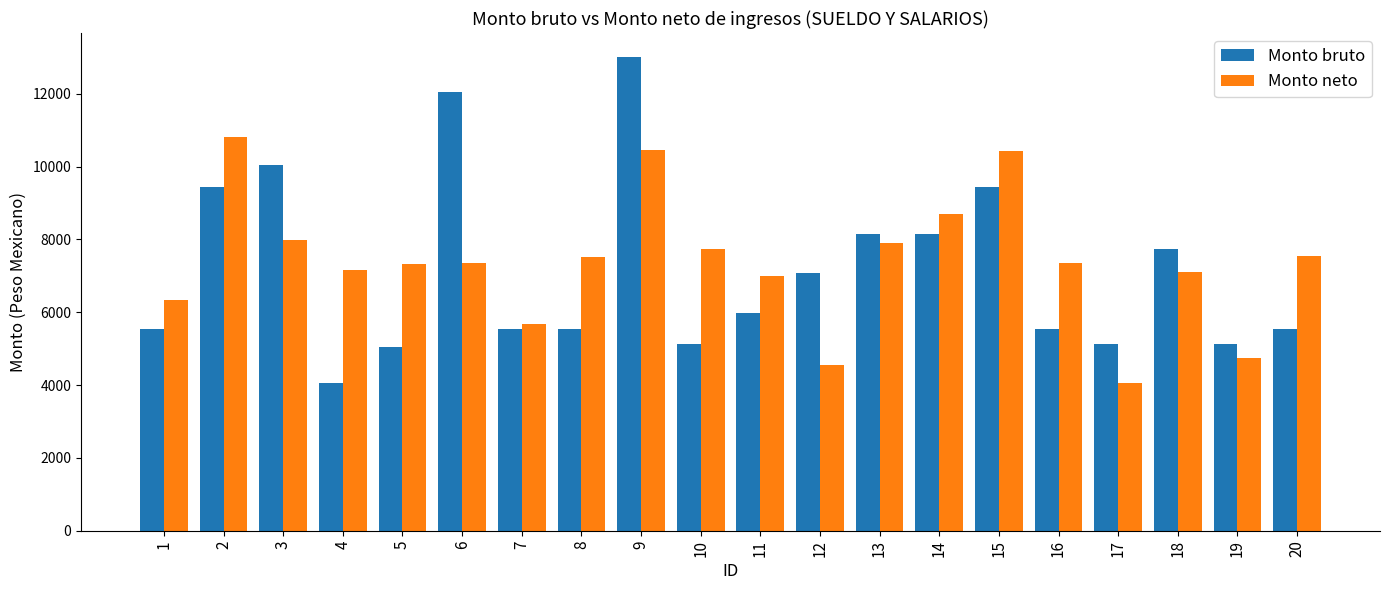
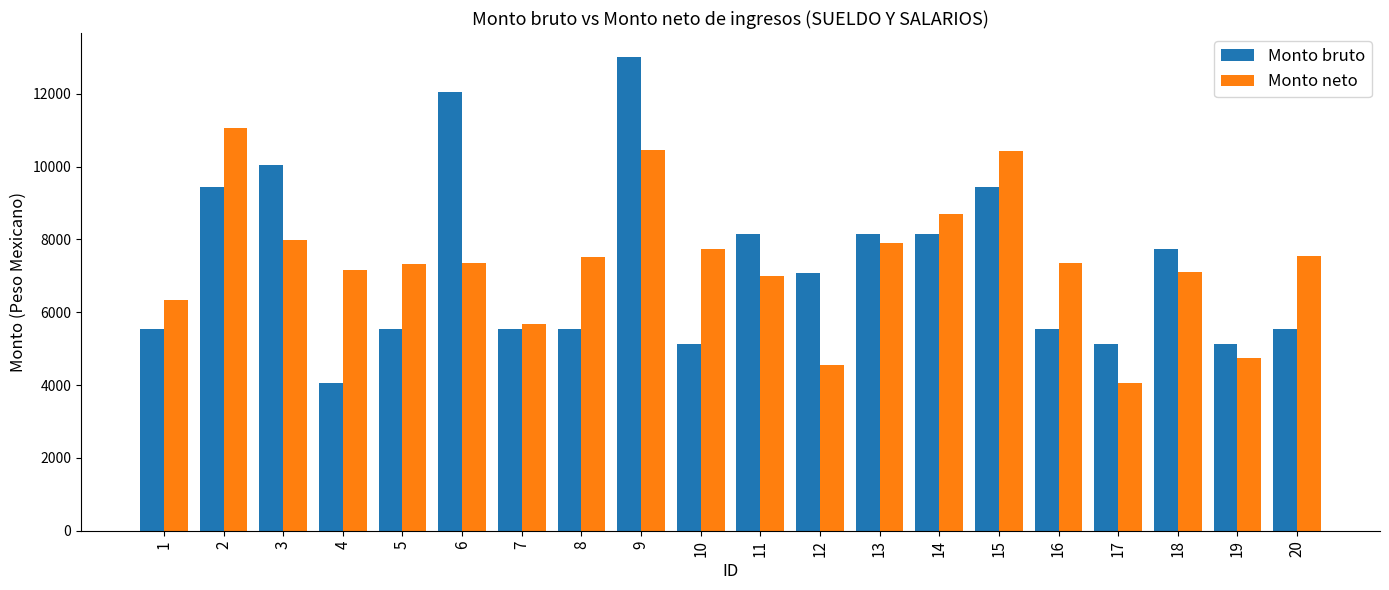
  {
    "Monto bruto": {
      "1": 5500,
      "2": 9400,
      "3": 10100,
      "4": 4100,
-     "5": 5000,
+     "5": 5500,
      "6": 12000,
      "7": 5500,
      "8": 5500,
      "9": 13000,
      "10": 5100,
-     "11": 6000,
+     "11": 8100,
      "12": 7100,
      "13": 8100,
      "14": 8100,
      "15": 9400,
      "16": 5500,
      "17": 5100,
      "18": 7700,
      "19": 5100,
      "20": 5500
    },
    "Monto neto": {
      "1": 6300,
-     "2": 10800,
+     "2": 11100,
      "3": 8000,
      "4": 7200,
      "5": 7300,
      "6": 7400,
      "7": 5700,
      "8": 7500,
      "9": 10500,
      "10": 7700,
      "11": 7000,
      "12": 4600,
      "13": 7900,
      "14": 8700,
      "15": 10400,
      "16": 7300,
      "17": 4000,
      "18": 7100,
      "19": 4700,
      "20": 7500
    }
  }
